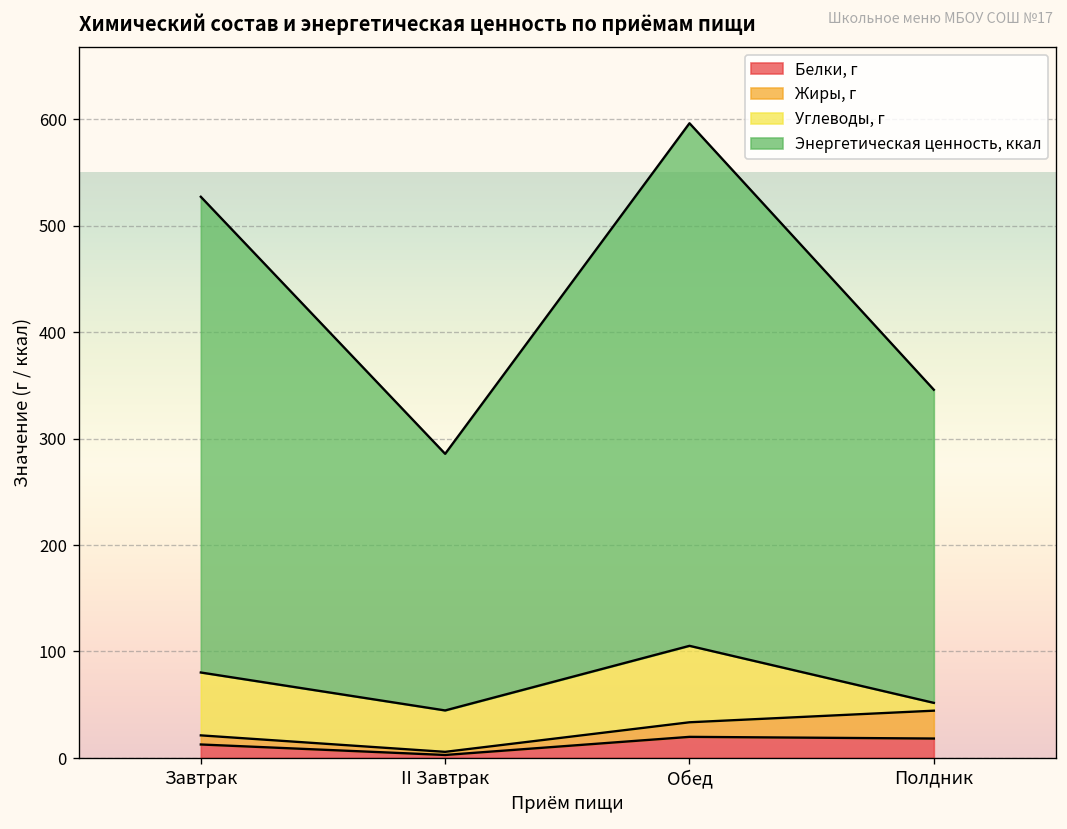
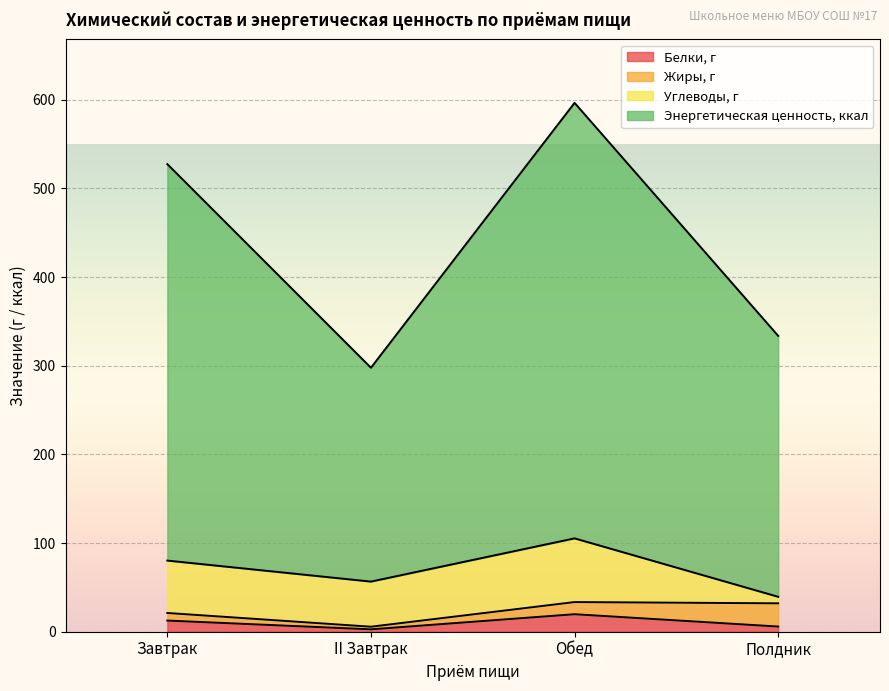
  {
    "Белки, г": {
      "Завтрак": 10,
      "II Завтрак": 0,
      "Обед": 20,
-     "Полдник": 20
+     "Полдник": 10
    },
    "Жиры, г": {
      "Завтрак": 10,
      "II Завтрак": 0,
      "Обед": 10,
      "Полдник": 30
    },
    "Углеводы, г": {
      "Завтрак": 60,
-     "II Завтрак": 40,
+     "II Завтрак": 50,
      "Обед": 70,
      "Полдник": 10
    },
    "Энергетическая ценность, ккал": {
      "Завтрак": 450,
      "II Завтрак": 240,
      "Обед": 490,
      "Полдник": 290
    }
  }
